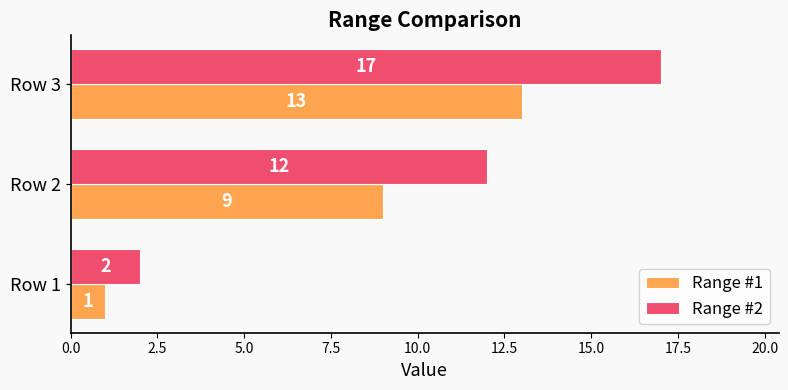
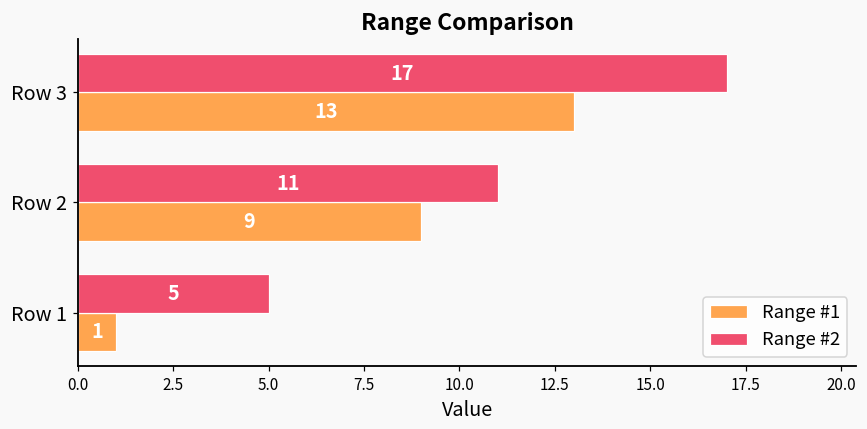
  {
    "Range #1": {
      "Row 3": 13,
      "Row 2": 9,
      "Row 1": 1
    },
    "Range #2": {
      "Row 3": 17,
-     "Row 2": 12,
-     "Row 1": 2
+     "Row 2": 11,
+     "Row 1": 5
    }
  }
